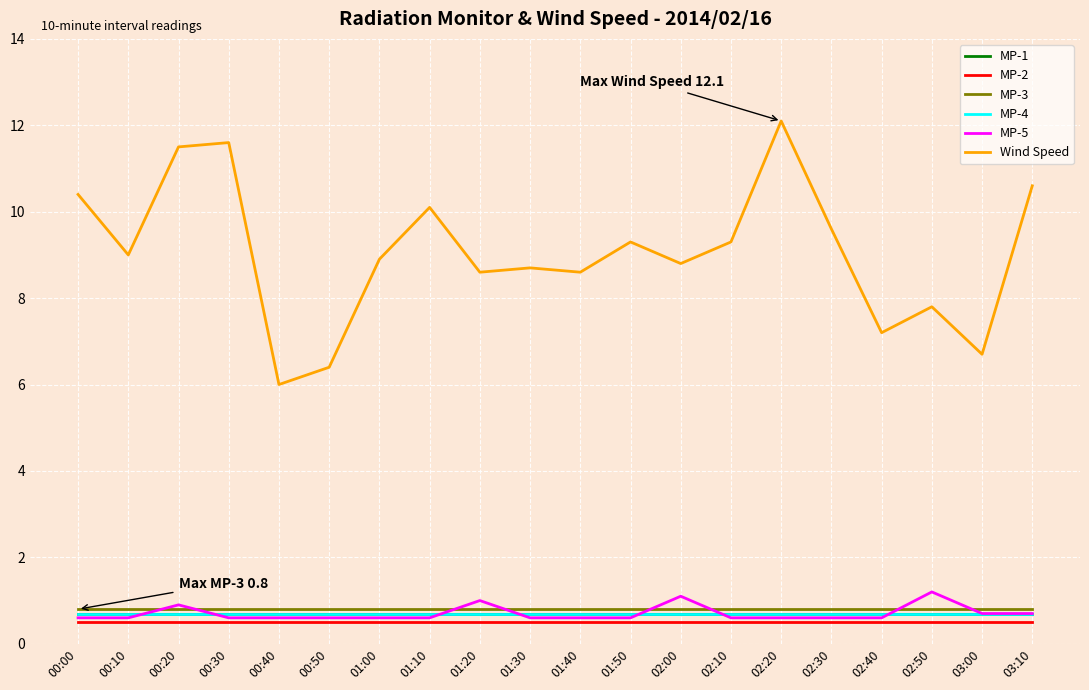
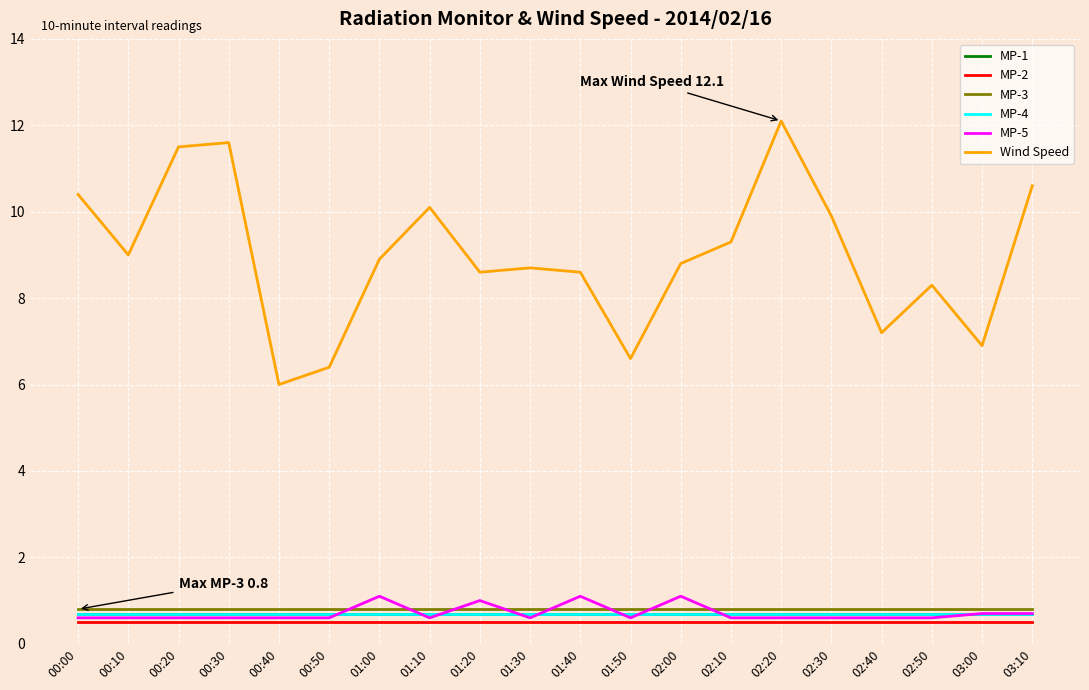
  {
    "MP-4": {
      "00:00": 0.7,
      "00:10": 0.7,
      "00:20": 0.7,
      "00:30": 0.7,
      "00:40": 0.7,
      "00:50": 0.7,
      "01:00": 0.7,
      "01:10": 0.7,
      "01:20": 0.7,
      "01:30": 0.7,
      "01:40": 0.7,
      "01:50": 0.7,
      "02:00": 0.7,
      "02:10": 0.7,
      "02:20": 0.7,
      "02:30": 0.7,
      "02:40": 0.7,
      "02:50": 0.7
    },
    "MP-2": {
      "00:00": 0.5,
      "00:10": 0.5,
      "00:20": 0.5,
      "00:30": 0.5,
      "00:40": 0.5,
      "00:50": 0.5,
      "01:00": 0.5,
      "01:10": 0.5,
      "01:20": 0.5,
      "01:30": 0.5,
      "01:40": 0.5,
      "01:50": 0.5,
      "02:00": 0.5,
      "02:10": 0.5,
      "02:20": 0.5,
      "02:30": 0.5,
      "02:40": 0.5,
      "02:50": 0.5,
      "03:00": 0.5,
      "03:10": 0.5
    },
    "MP-3": {
      "00:00": 0.8,
      "00:40": 0.8,
      "00:50": 0.8,
      "01:00": 0.8,
      "01:10": 0.8,
      "01:20": 0.8,
      "01:30": 0.8,
      "01:40": 0.8,
      "01:50": 0.8,
      "02:00": 0.8,
      "02:10": 0.8,
      "02:20": 0.8,
      "02:30": 0.8,
      "02:40": 0.8,
      "02:50": 0.8,
      "03:00": 0.8,
      "03:10": 0.8
    },
    "MP-5": {
      "00:00": 0.6,
      "00:10": 0.6,
-     "00:20": 0.9,
+     "00:20": 0.6,
      "00:30": 0.6,
      "00:40": 0.6,
      "00:50": 0.6,
-     "01:00": 0.6,
+     "01:00": 1.1,
      "01:10": 0.6,
      "01:20": 1.0,
      "01:30": 0.6,
-     "01:40": 0.6,
+     "01:40": 1.1,
      "01:50": 0.6,
      "02:00": 1.1,
      "02:10": 0.6,
      "02:20": 0.6,
      "02:30": 0.6,
      "02:40": 0.6,
-     "02:50": 1.2
+     "02:50": 0.6
    },
    "Wind Speed": {
      "00:00": 10.4,
      "00:10": 9.0,
      "00:20": 11.5,
      "00:30": 11.6,
      "00:40": 6.0,
      "00:50": 6.4,
      "01:00": 8.9,
      "01:10": 10.1,
      "01:20": 8.6,
      "01:30": 8.7,
      "01:40": 8.6,
-     "01:50": 9.3,
+     "01:50": 6.6,
      "02:00": 8.8,
      "02:10": 9.3,
-     "02:30": 9.6,
+     "02:30": 9.9,
      "02:40": 7.2,
-     "02:50": 7.8,
-     "03:00": 6.7,
+     "02:50": 8.3,
+     "03:00": 6.9,
      "03:10": 10.6
    }
  }
